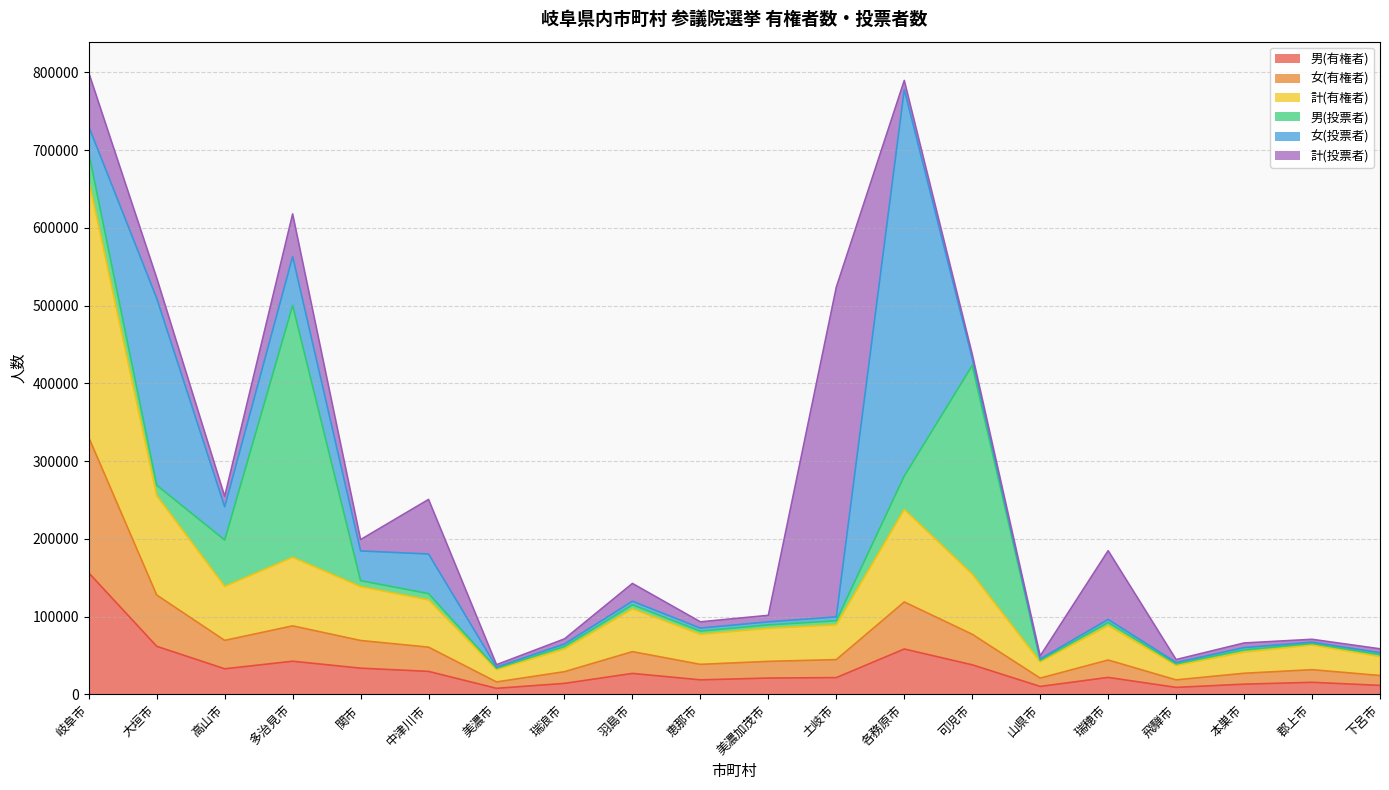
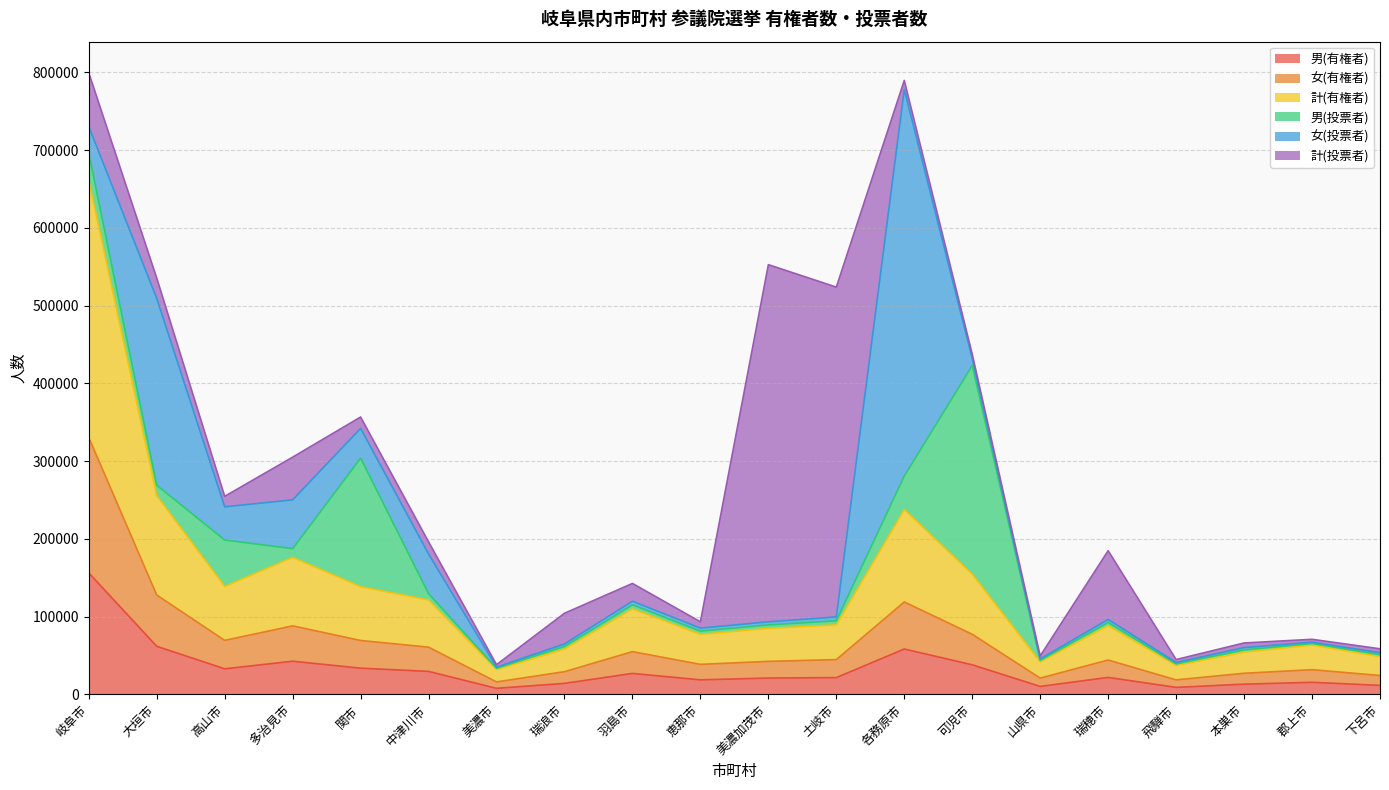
  {
    "計(有権者)": {
      "岐阜市": 330000,
      "大垣市": 130000,
      "高山市": 70000,
      "多治見市": 90000,
      "関市": 70000,
      "中津川市": 60000,
      "瑞浪市": 30000,
      "羽島市": 50000,
      "恵那市": 40000,
      "美濃加茂市": 40000,
      "土岐市": 40000,
      "各務原市": 120000,
      "可児市": 80000,
      "瑞穂市": 40000
    },
    "男(投票者)": {
      "岐阜市": 40000,
      "大垣市": 10000,
      "高山市": 60000,
-     "多治見市": 320000,
-     "関市": 10000,
+     "多治見市": 10000,
+     "関市": 170000,
      "中津川市": 10000,
      "羽島市": 10000,
      "恵那市": 0,
      "美濃加茂市": 0,
      "土岐市": 10000,
      "各務原市": 40000,
      "可児市": 270000,
      "瑞穂市": 0
    },
    "女(投票者)": {
      "岐阜市": 30000,
      "大垣市": 240000,
      "高山市": 40000,
      "多治見市": 60000,
      "関市": 40000,
      "中津川市": 50000,
      "羽島市": 0,
      "恵那市": 0,
      "美濃加茂市": 0,
      "土岐市": 0,
      "各務原市": 500000,
      "可児市": 10000,
      "瑞穂市": 0
    },
    "計(投票者)": {
      "岐阜市": 70000,
      "大垣市": 30000,
      "高山市": 10000,
      "多治見市": 50000,
      "関市": 10000,
-     "中津川市": 70000,
-     "瑞浪市": 10000,
+     "中津川市": 20000,
+     "瑞浪市": 40000,
      "羽島市": 20000,
      "恵那市": 10000,
-     "美濃加茂市": 10000,
+     "美濃加茂市": 460000,
      "土岐市": 420000,
      "各務原市": 10000,
      "可児市": 10000,
      "山県市": 0,
      "瑞穂市": 90000,
      "飛騨市": 0,
      "本巣市": 10000,
      "郡上市": 0,
      "下呂市": 10000
    }
  }
